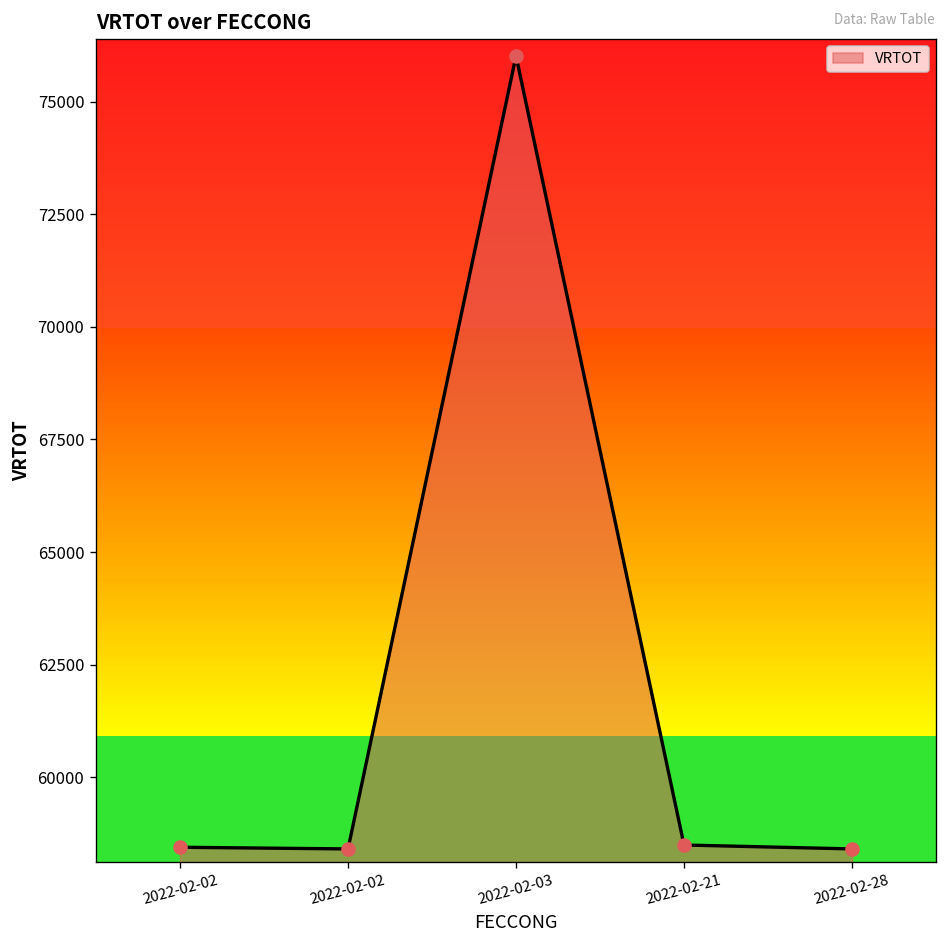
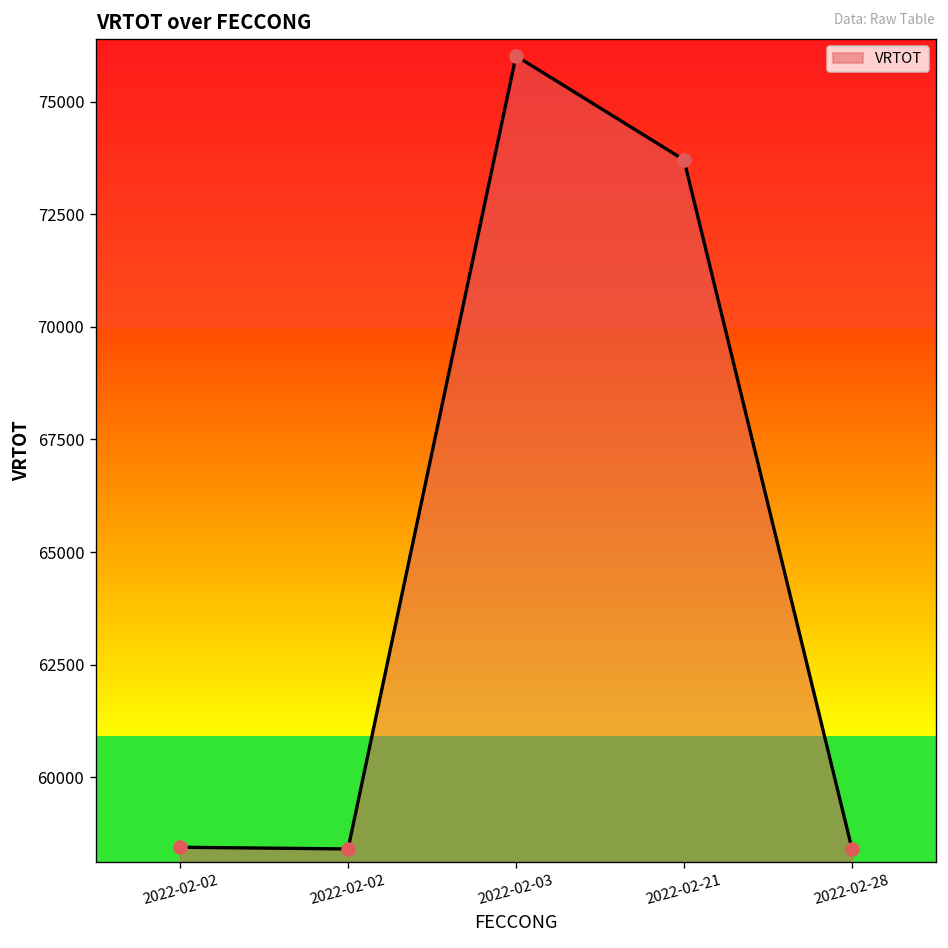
  {
    "2022-02-03": 76000,
-   "2022-02-21": 58500,
+   "2022-02-21": 73700,
    "2022-02-28": 58400
  }
